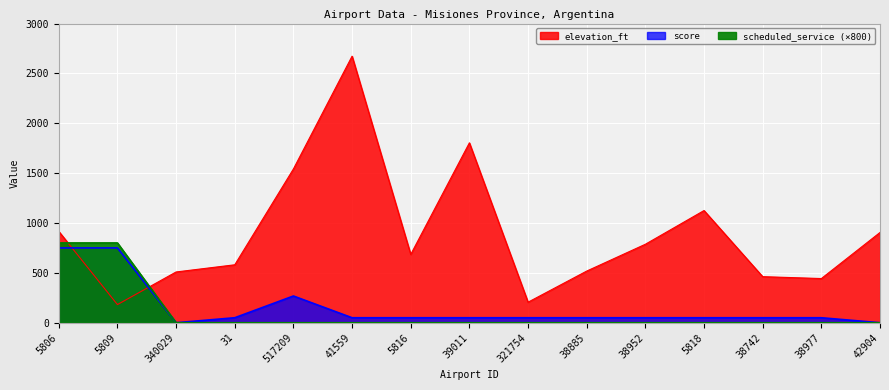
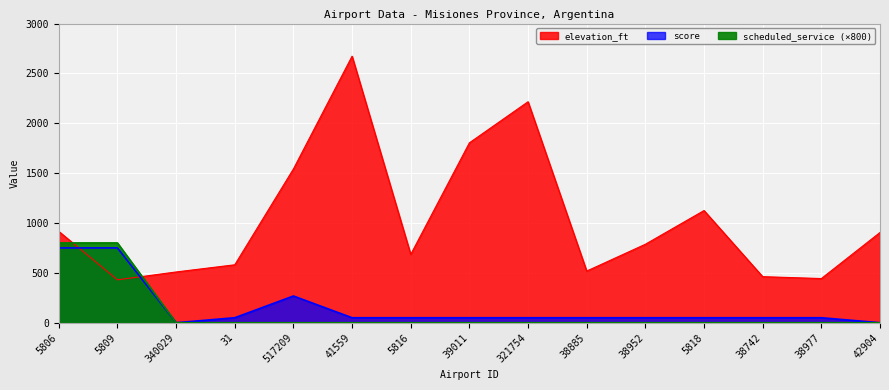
  {
    "elevation_ft": {
      "5806": 900,
-     "5809": 200,
+     "5809": 400,
      "340029": 500,
      "31": 600,
      "517209": 1500,
      "41559": 2700,
      "5816": 700,
      "39011": 1800,
-     "321754": 200,
+     "321754": 2200,
      "38885": 500,
      "38952": 800,
      "5818": 1100,
      "38742": 500,
      "38977": 400,
      "42904": 900
    },
    "score": {
      "5806": 800,
      "5809": 800,
      "31": 100,
      "517209": 300,
      "41559": 100,
      "5816": 100,
      "39011": 100,
      "321754": 100,
      "38885": 100,
      "38952": 100,
      "5818": 100,
      "38742": 100,
      "38977": 100
    },
    "scheduled_service (×800)": {
      "5806": 800,
      "5809": 800,
      "31": 0,
      "517209": 0,
      "41559": 0,
      "5816": 0,
      "39011": 0,
      "321754": 0,
      "38885": 0,
      "38952": 0,
      "5818": 0,
      "38742": 0,
      "38977": 0
    }
  }
